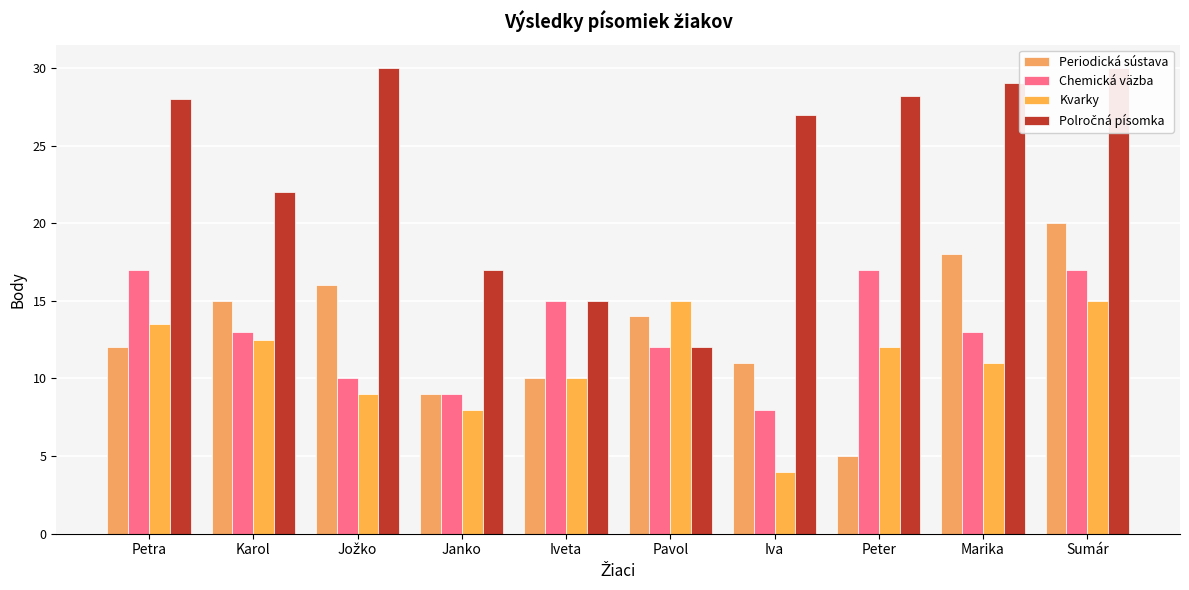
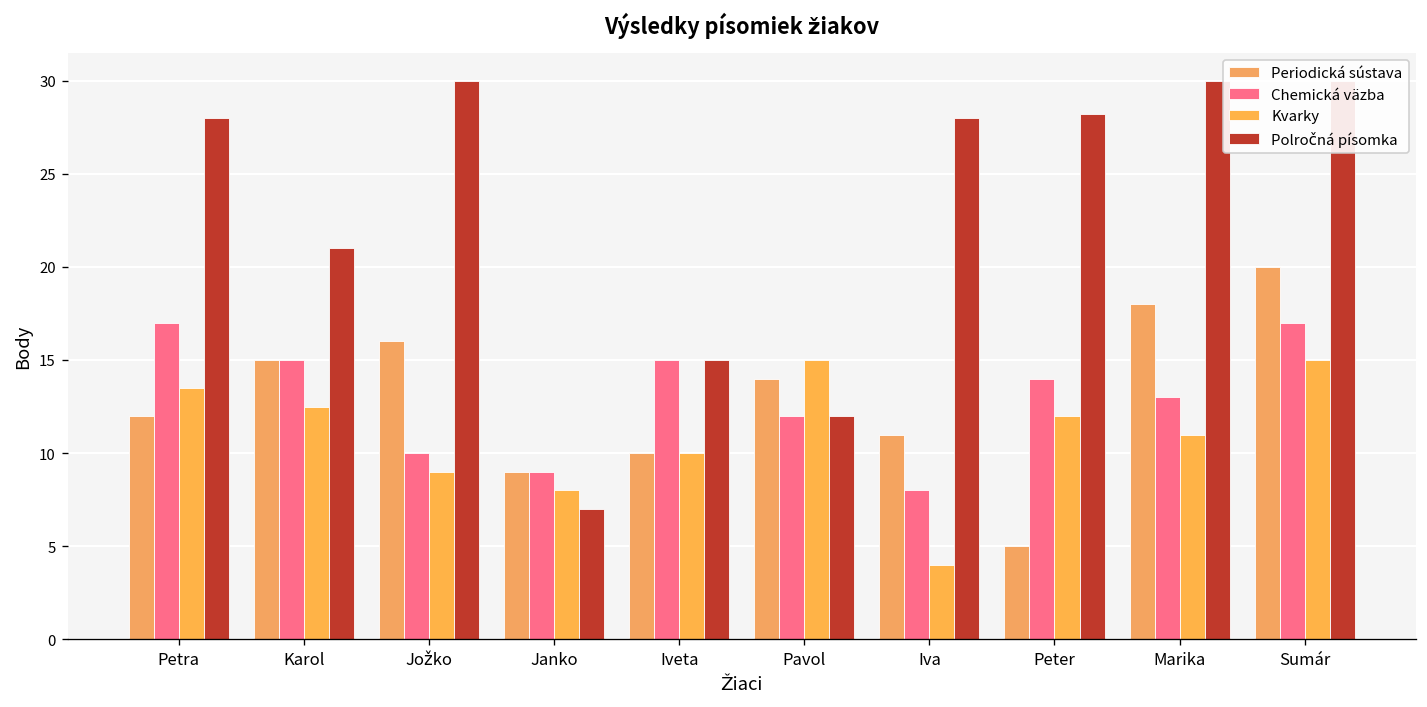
  {
    "Chemická väzba": {
      "Petra": 17,
-     "Karol": 13,
+     "Karol": 15,
      "Jožko": 10,
      "Janko": 9,
      "Iveta": 15,
      "Pavol": 12,
      "Iva": 8,
-     "Peter": 17,
+     "Peter": 14,
      "Marika": 13,
      "Sumár": 17
    },
    "Polročná písomka": {
      "Petra": 28,
-     "Karol": 22,
+     "Karol": 21,
      "Jožko": 30,
-     "Janko": 17,
+     "Janko": 7,
      "Iveta": 15,
      "Pavol": 12,
-     "Iva": 27,
+     "Iva": 28,
      "Peter": 28.2,
-     "Marika": 29
+     "Marika": 30
    }
  }
